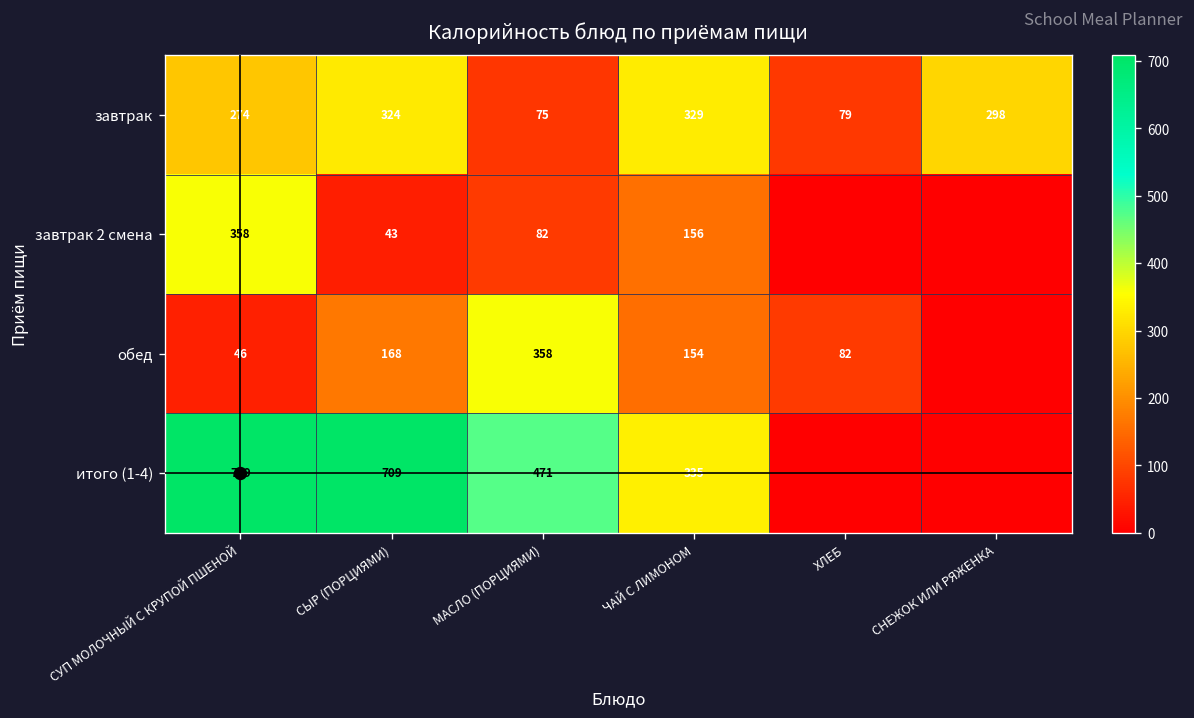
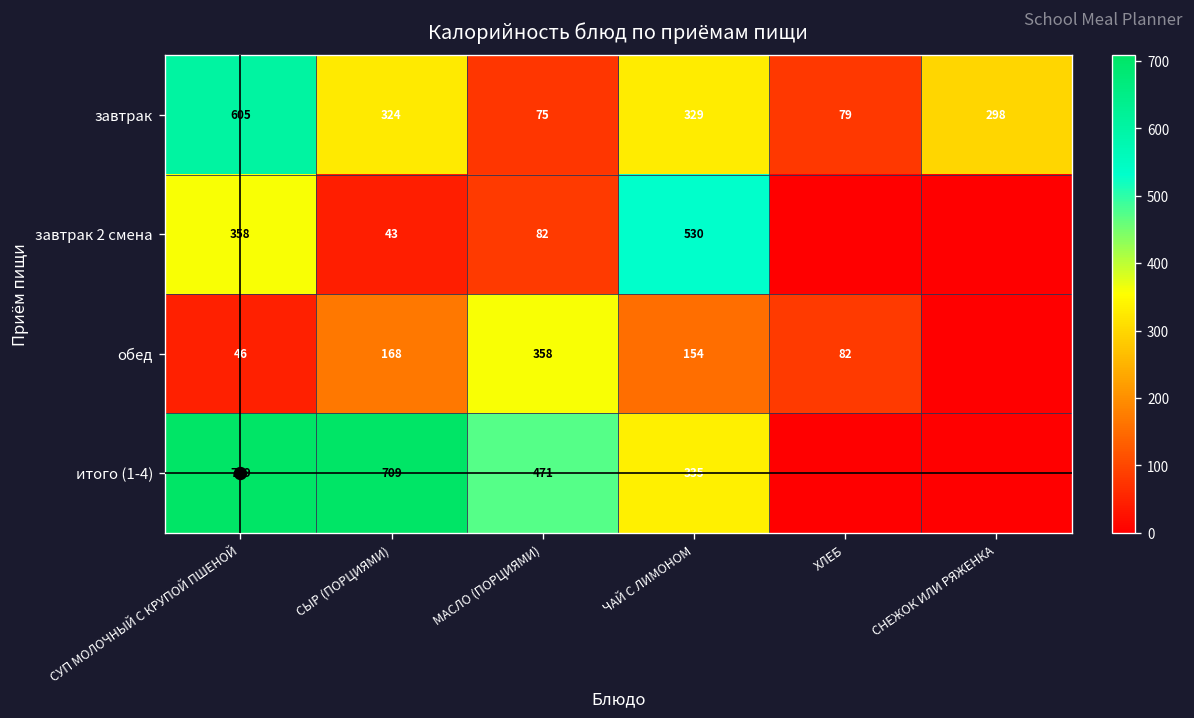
  {
    "завтрак": {
-     "СУП МОЛОЧНЫЙ С КРУПОЙ ПШЕНОЙ": 274,
+     "СУП МОЛОЧНЫЙ С КРУПОЙ ПШЕНОЙ": 605,
      "СЫР (ПОРЦИЯМИ)": 324,
      "МАСЛО (ПОРЦИЯМИ)": 75,
      "ЧАЙ С ЛИМОНОМ": 329,
      "ХЛЕБ": 79,
      "СНЕЖОК ИЛИ РЯЖЕНКА": 298
    },
    "завтрак 2 смена": {
      "СУП МОЛОЧНЫЙ С КРУПОЙ ПШЕНОЙ": 358,
      "СЫР (ПОРЦИЯМИ)": 43,
      "МАСЛО (ПОРЦИЯМИ)": 82,
-     "ЧАЙ С ЛИМОНОМ": 156
+     "ЧАЙ С ЛИМОНОМ": 530
    },
    "обед": {
      "СУП МОЛОЧНЫЙ С КРУПОЙ ПШЕНОЙ": 46,
      "СЫР (ПОРЦИЯМИ)": 168,
      "МАСЛО (ПОРЦИЯМИ)": 358,
      "ЧАЙ С ЛИМОНОМ": 154,
      "ХЛЕБ": 82
    },
    "итого (1-4)": {
      "СЫР (ПОРЦИЯМИ)": 709,
      "МАСЛО (ПОРЦИЯМИ)": 471,
      "ЧАЙ С ЛИМОНОМ": 335
    }
  }
